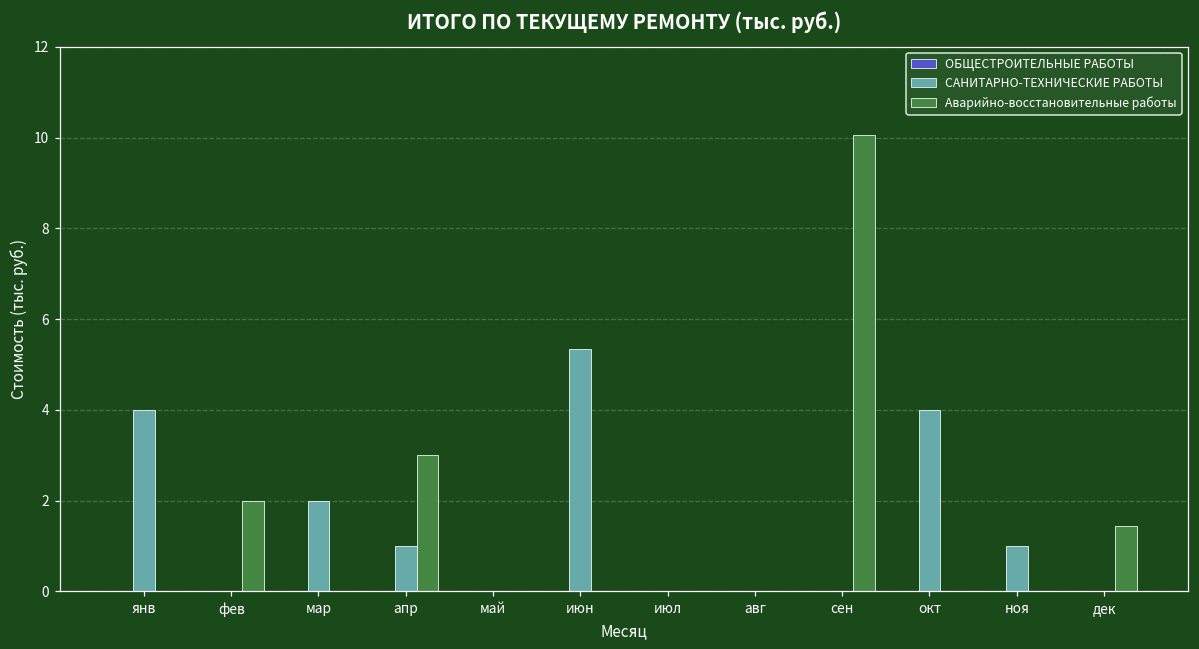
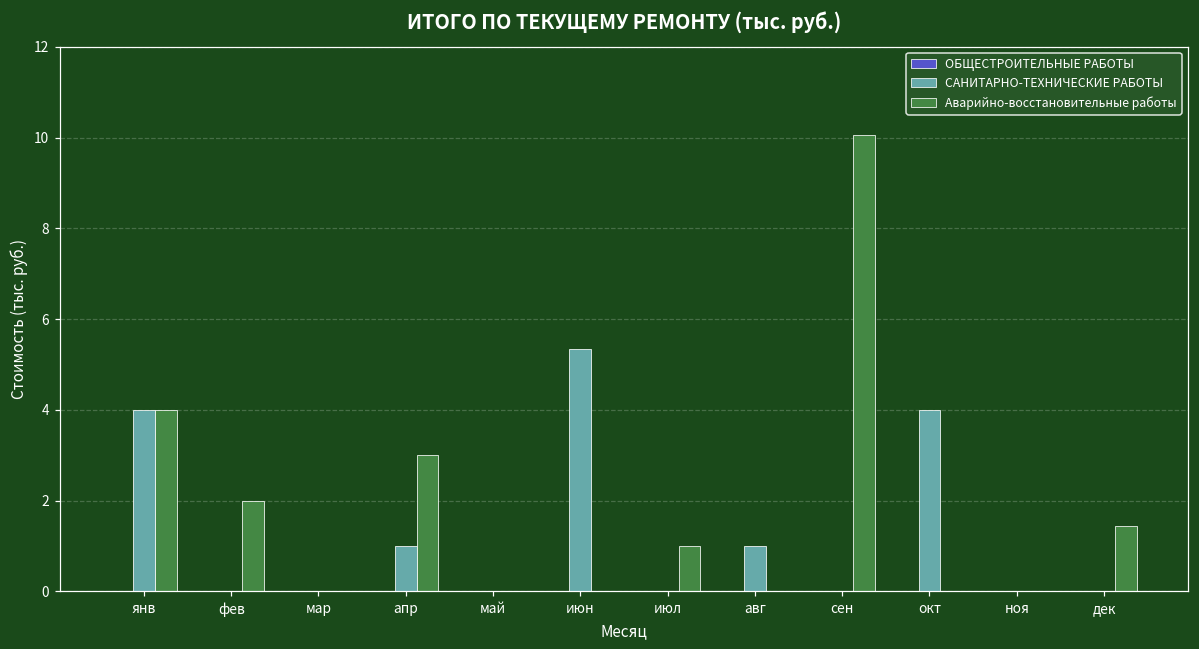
  {
    "ОБЩЕСТРОИТЕЛЬНЫЕ РАБОТЫ": {
      "янв": 0,
      "фев": 0,
      "мар": 0,
      "апр": 0,
      "май": 0,
      "июн": 0,
      "июл": 0,
      "авг": 0,
      "сен": 0,
      "окт": 0,
      "ноя": 0,
      "дек": 0
    },
    "САНИТАРНО-ТЕХНИЧЕСКИЕ РАБОТЫ": {
      "янв": 4,
      "фев": 0,
-     "мар": 2,
+     "мар": 0,
      "апр": 1,
      "май": 0,
      "июн": 5.4,
      "июл": 0,
-     "авг": 0,
+     "авг": 1,
      "сен": 0,
      "окт": 4,
-     "ноя": 1,
+     "ноя": 0,
      "дек": 0
    },
    "Аварийно-восстановительные работы": {
-     "янв": 0,
+     "янв": 4,
      "фев": 2,
      "мар": 0,
      "апр": 3,
      "май": 0,
      "июн": 0,
-     "июл": 0,
+     "июл": 1,
      "авг": 0,
      "сен": 10.1,
      "окт": 0,
      "ноя": 0,
      "дек": 1.5
    }
  }
